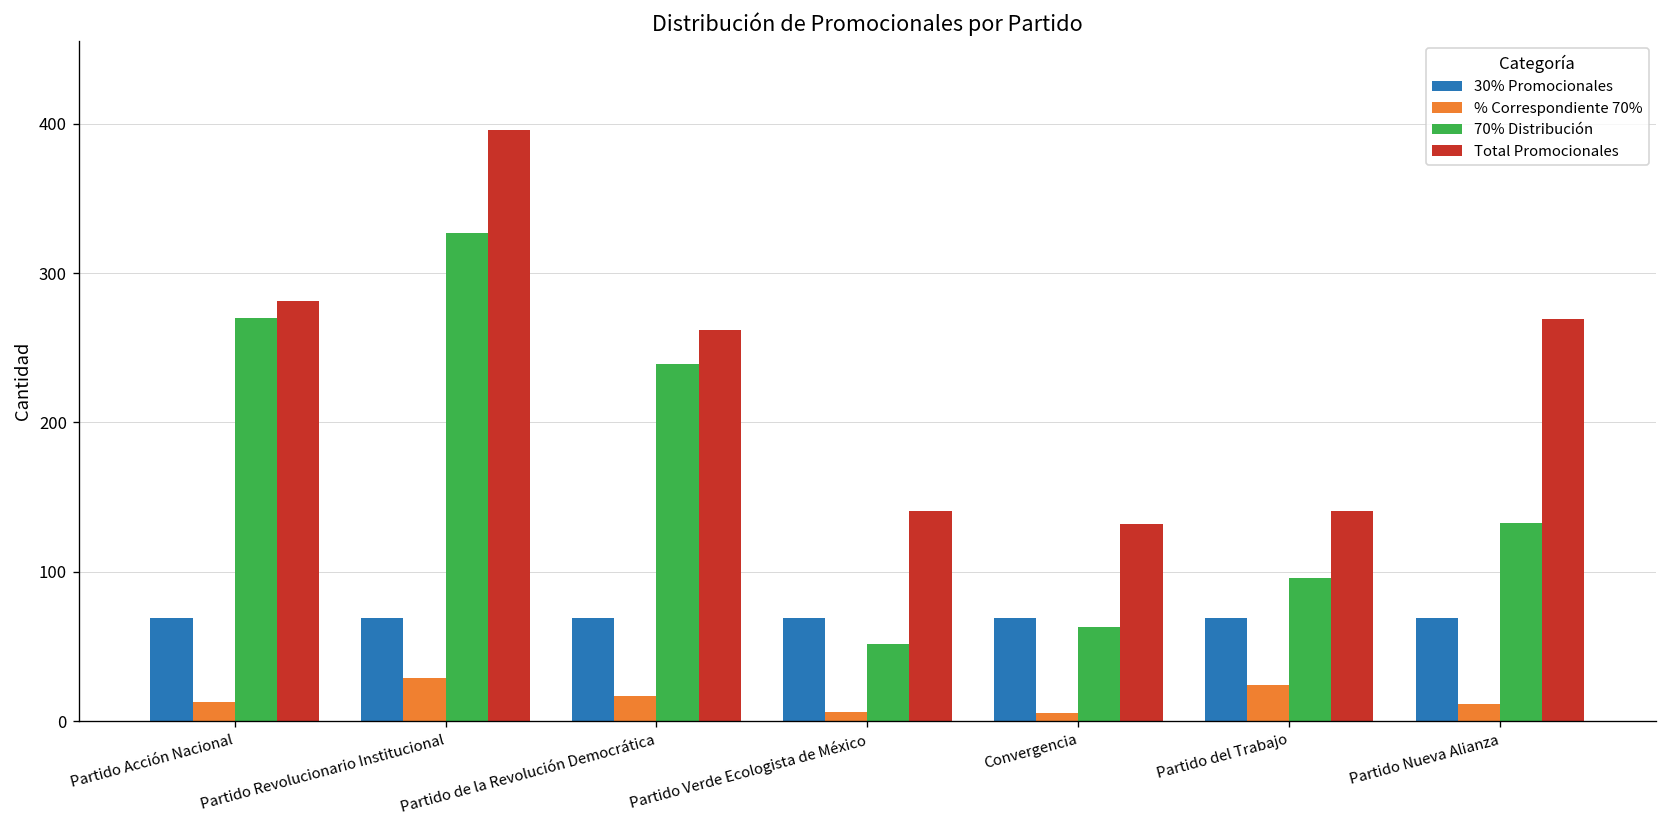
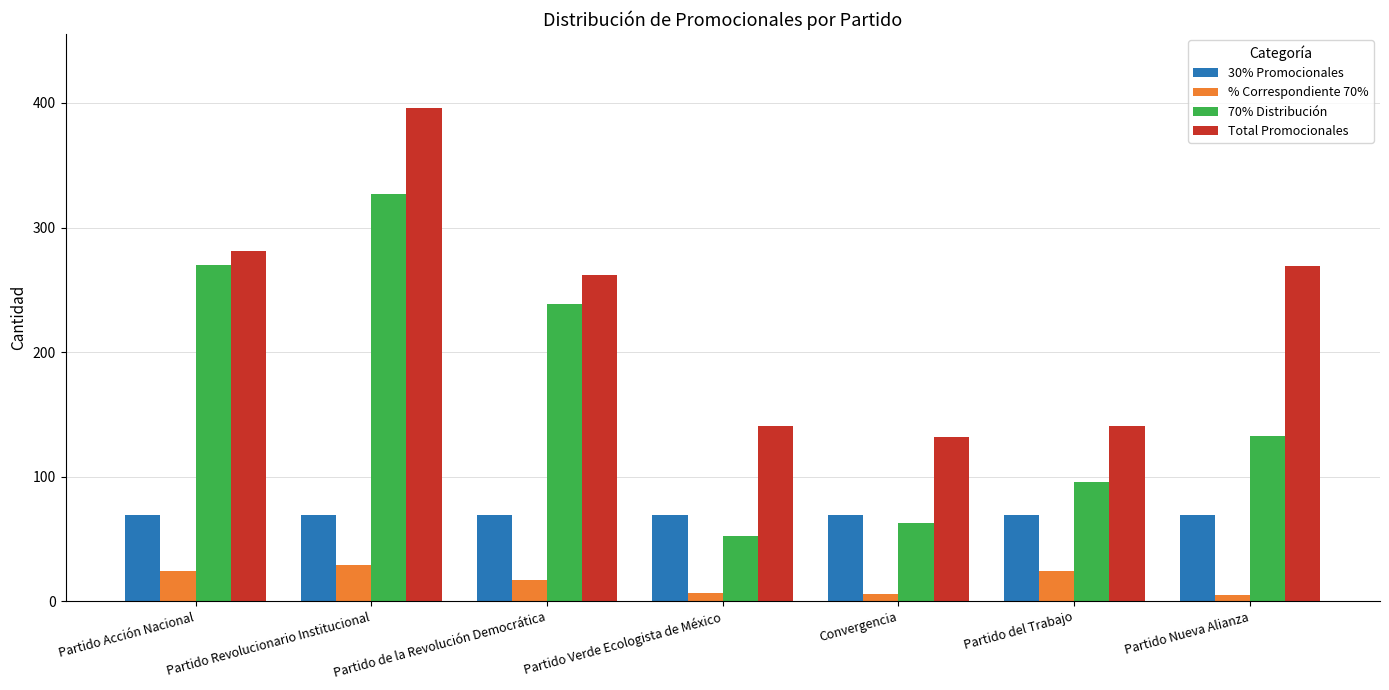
  {
    "30% Promocionales": {
      "Partido Acción Nacional": 69,
      "Partido Revolucionario Institucional": 69,
      "Partido de la Revolución Democrática": 69,
      "Partido Verde Ecologista de México": 69,
      "Convergencia": 69,
      "Partido del Trabajo": 69,
      "Partido Nueva Alianza": 69
    },
    "% Correspondiente 70%": {
-     "Partido Acción Nacional": 13,
+     "Partido Acción Nacional": 24,
      "Partido Revolucionario Institucional": 29,
      "Partido de la Revolución Democrática": 17,
      "Partido Verde Ecologista de México": 6,
      "Convergencia": 6,
      "Partido del Trabajo": 24,
-     "Partido Nueva Alianza": 12
+     "Partido Nueva Alianza": 5
    },
    "70% Distribución": {
      "Partido Acción Nacional": 270,
      "Partido Revolucionario Institucional": 327,
      "Partido de la Revolución Democrática": 239,
      "Partido Verde Ecologista de México": 52,
      "Convergencia": 63,
      "Partido del Trabajo": 96,
      "Partido Nueva Alianza": 133
    },
    "Total Promocionales": {
      "Partido Acción Nacional": 281,
      "Partido Revolucionario Institucional": 396,
      "Partido de la Revolución Democrática": 262,
      "Partido Verde Ecologista de México": 141,
      "Convergencia": 132,
      "Partido del Trabajo": 141,
      "Partido Nueva Alianza": 269
    }
  }
